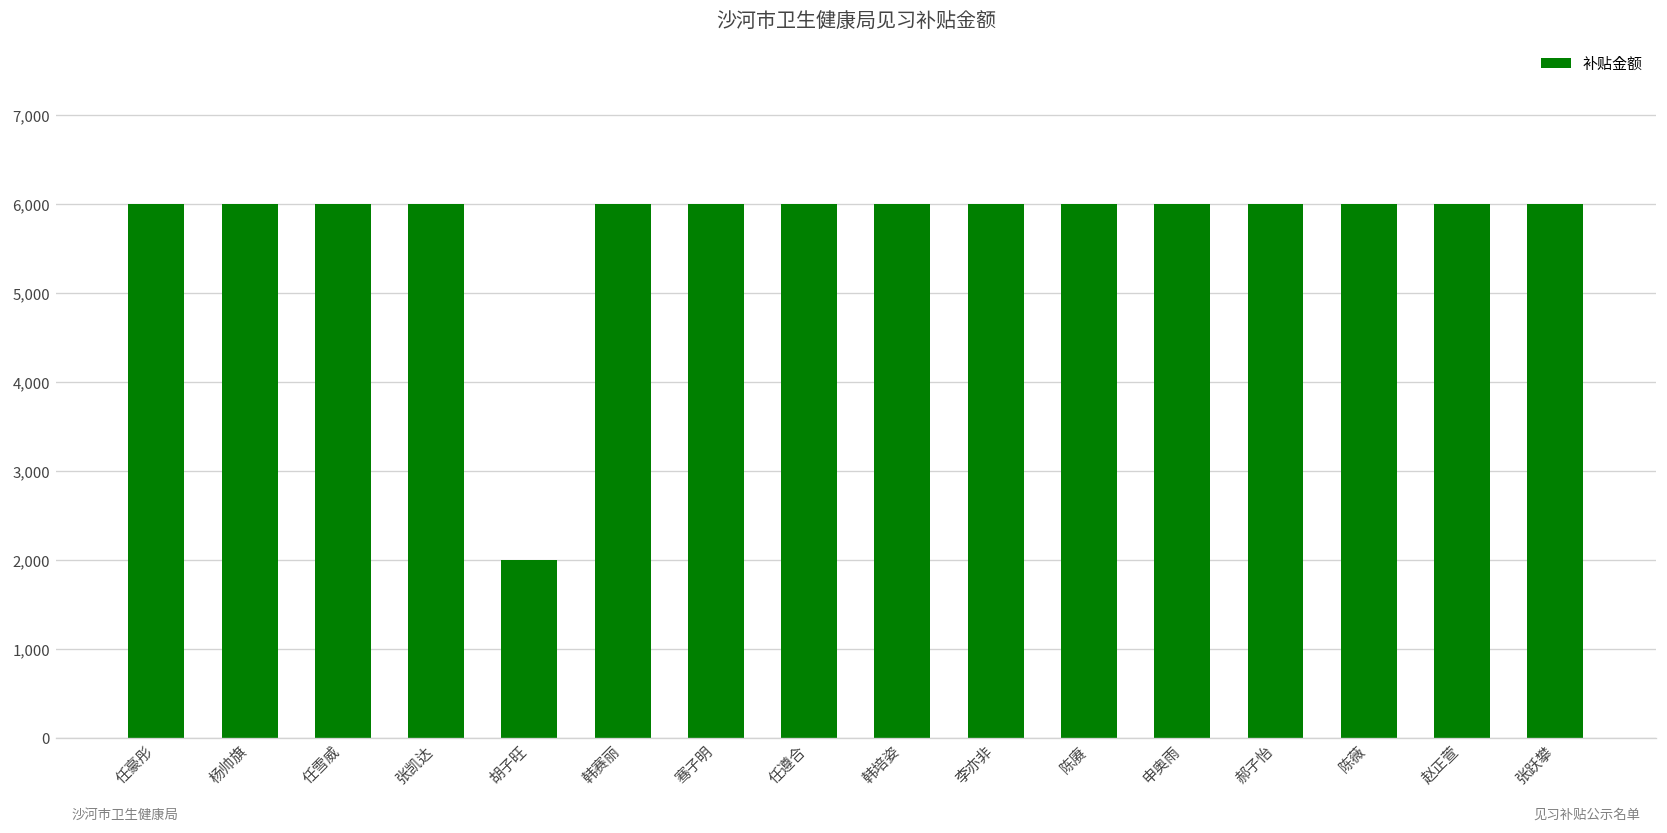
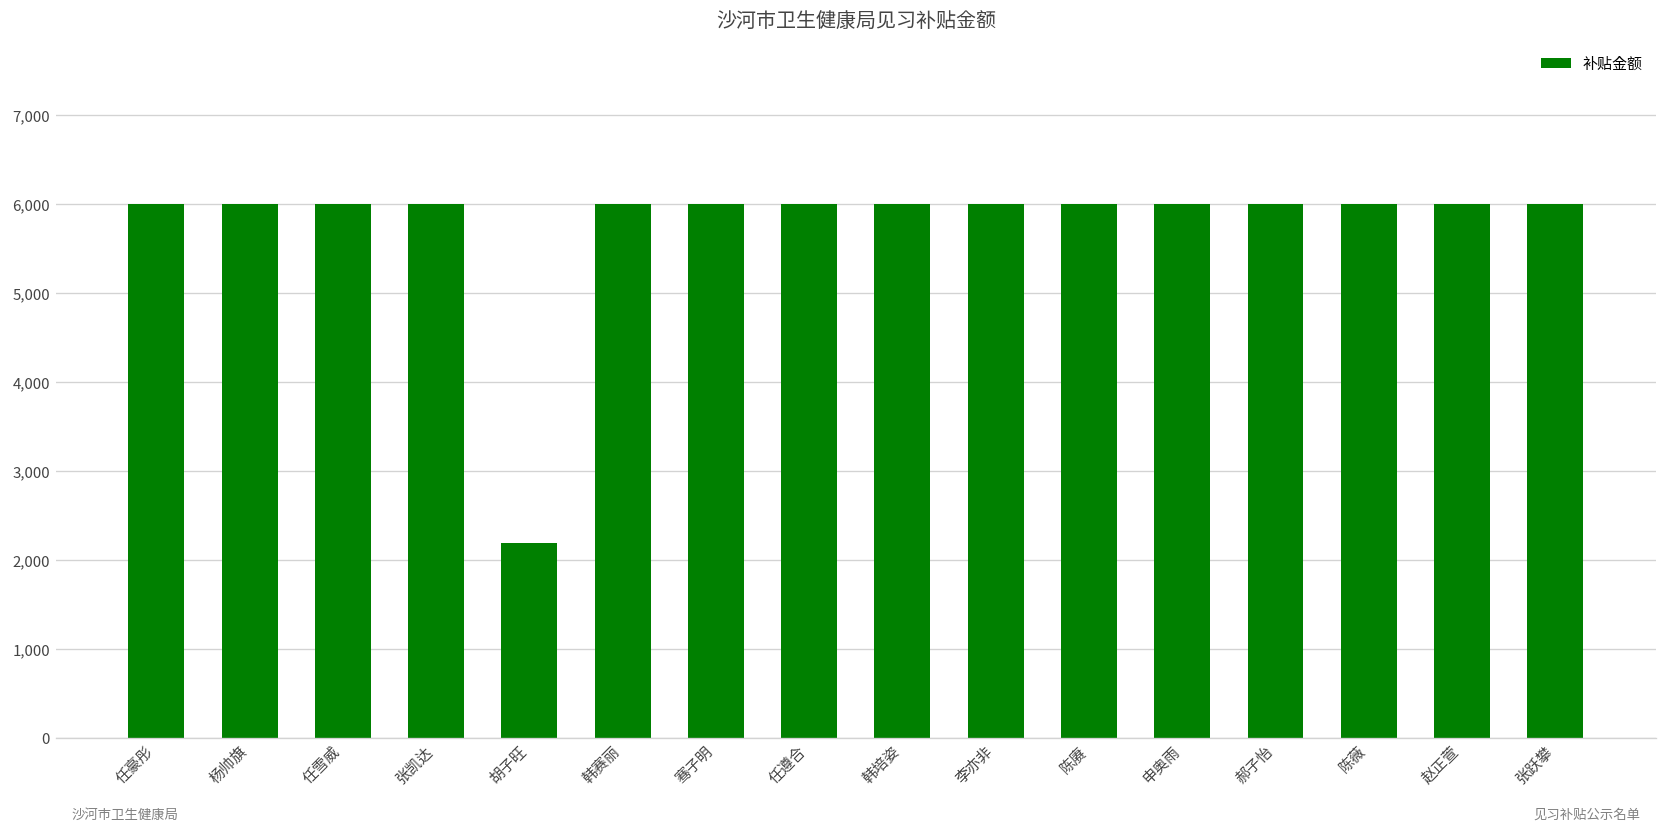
  {
    "任豪彤": "6,000",
    "杨帅旗": "6,000",
    "任雪威": "6,000",
    "张凯达": "6,000",
-   "胡子旺": "2,000",
+   "胡子旺": "2,200",
    "韩赛丽": "6,000",
    "骞子明": "6,000",
    "任遵合": "6,000",
    "韩培姿": "6,000",
    "李亦非": "6,000",
    "陈赓": "6,000",
    "申奥雨": "6,000",
    "郝子怡": "6,000",
    "陈薇": "6,000",
    "赵正萱": "6,000",
    "张跃攀": "6,000"
  }
